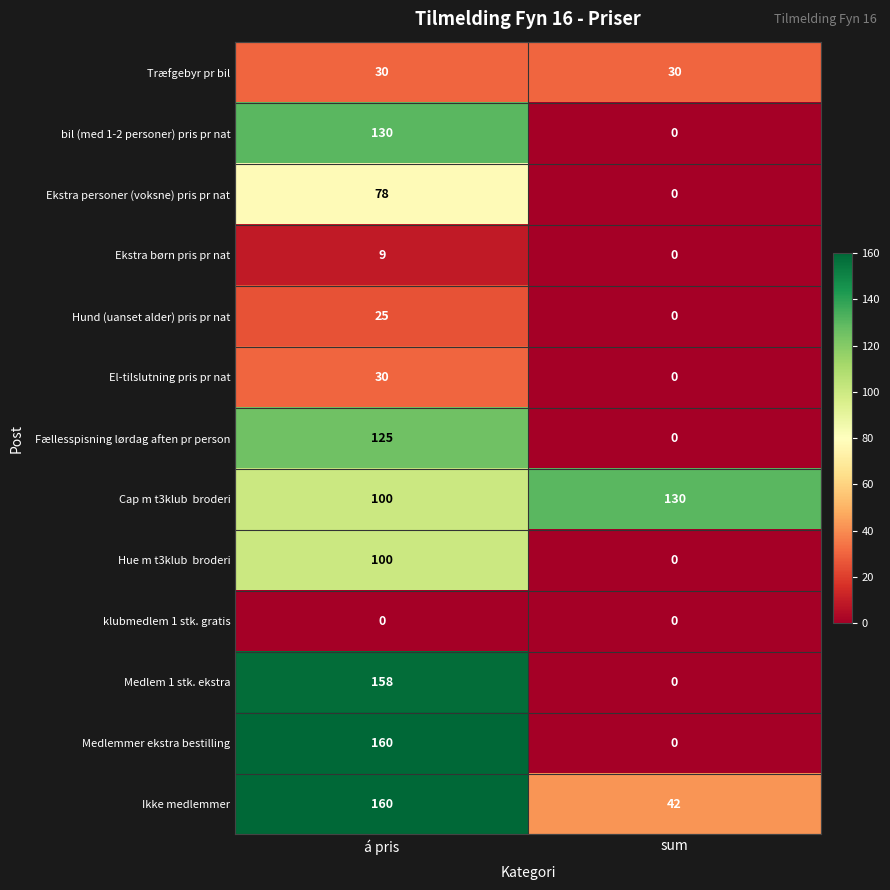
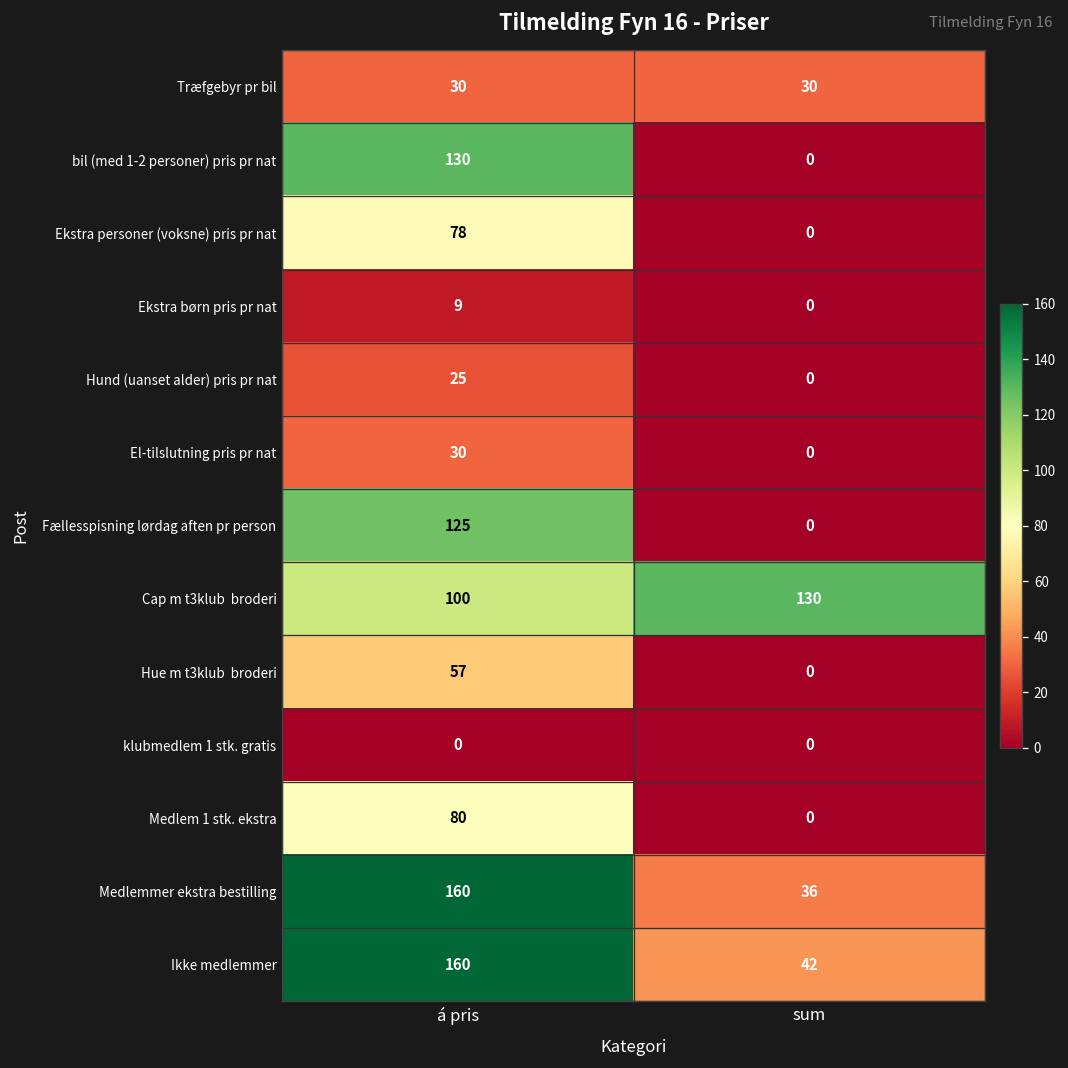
  {
    "Træfgebyr pr bil": {
      "á pris": 30,
      "sum": 30
    },
    "bil (med 1-2 personer) pris pr nat": {
      "á pris": 130,
      "sum": 0
    },
    "Ekstra personer (voksne) pris pr nat": {
      "á pris": 78,
      "sum": 0
    },
    "Ekstra børn pris pr nat": {
      "á pris": 9,
      "sum": 0
    },
    "Hund (uanset alder) pris pr nat": {
      "á pris": 25,
      "sum": 0
    },
    "El-tilslutning pris pr nat": {
      "á pris": 30,
      "sum": 0
    },
    "Fællesspisning lørdag aften pr person": {
      "á pris": 125,
      "sum": 0
    },
    "Cap m t3klub broderi": {
      "á pris": 100,
      "sum": 130
    },
    "Hue m t3klub broderi": {
-     "á pris": 100,
+     "á pris": 57,
      "sum": 0
    },
    "klubmedlem 1 stk. gratis": {
      "á pris": 0,
      "sum": 0
    },
    "Medlem 1 stk. ekstra": {
-     "á pris": 158,
+     "á pris": 80,
      "sum": 0
    },
    "Medlemmer ekstra bestilling": {
      "á pris": 160,
-     "sum": 0
+     "sum": 36
    },
    "Ikke medlemmer": {
      "á pris": 160,
      "sum": 42
    }
  }
